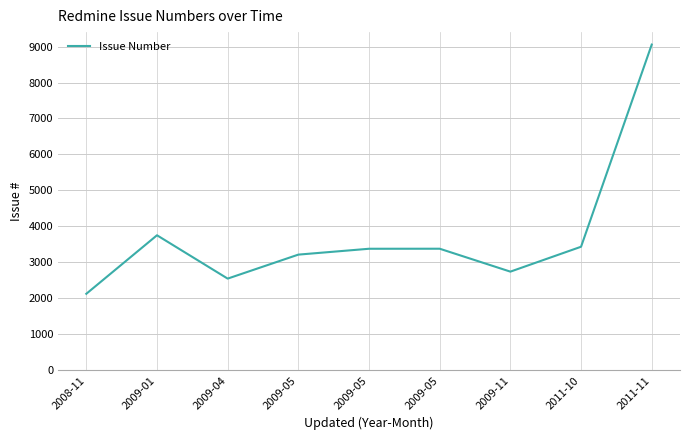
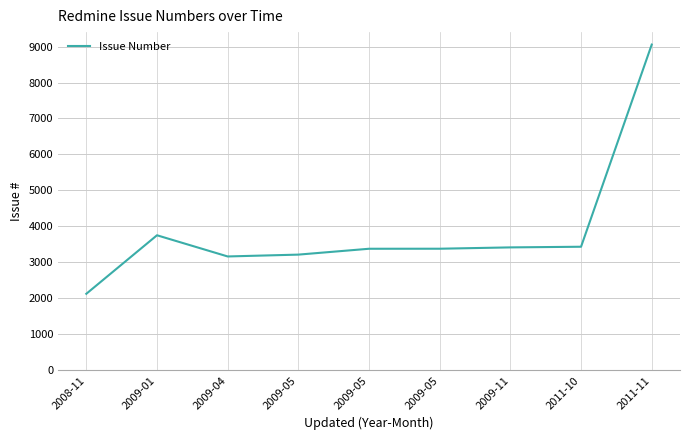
  {
    "2008-11": 2100,
    "2009-01": 3800,
-   "2009-04": 2500,
-   "2009-11": 2700,
+   "2009-04": 3200,
+   "2009-11": 3400,
    "2011-10": 3400,
    "2011-11": 9100
  }
